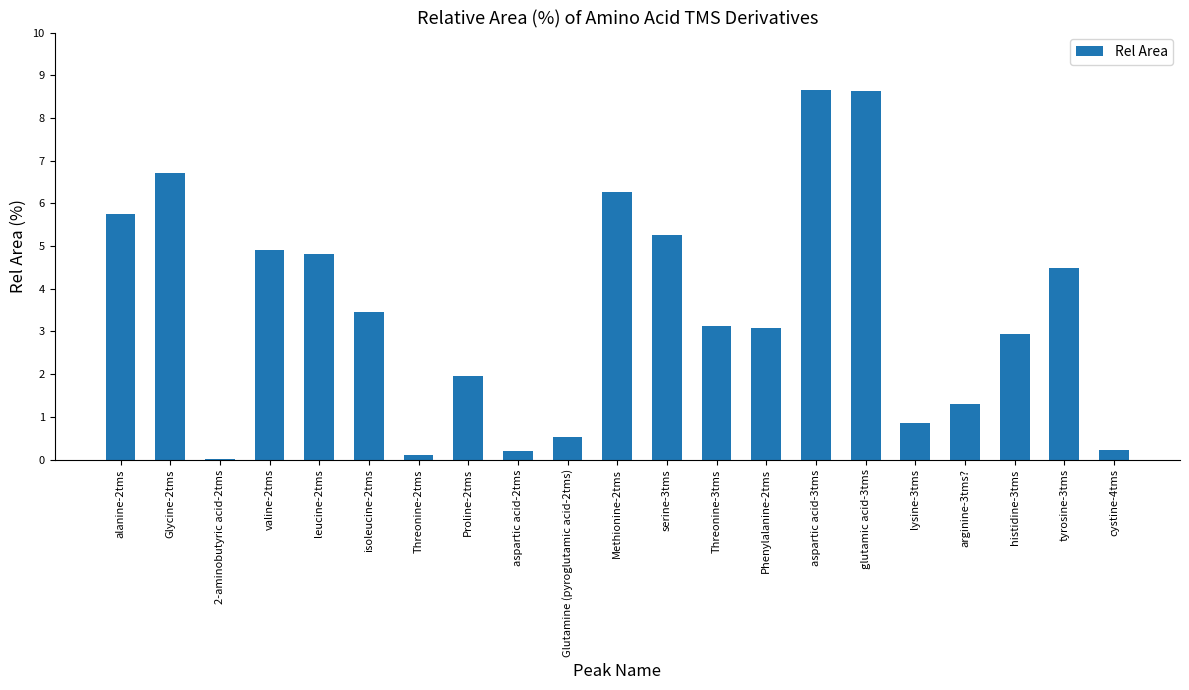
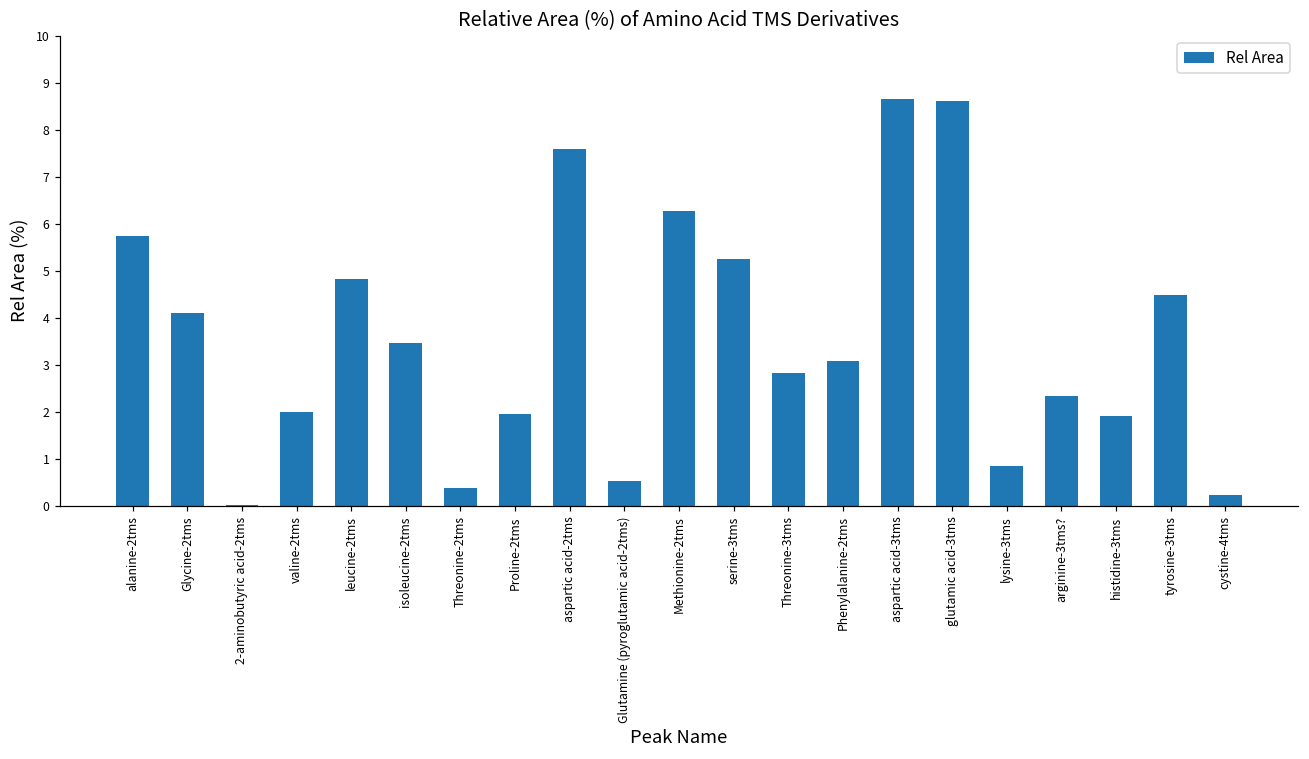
  {
    "alanine-2tms": 5.7,
-   "Glycine-2tms": 6.7,
-   "valine-2tms": 4.9,
+   "Glycine-2tms": 4.1,
+   "valine-2tms": 2.0,
    "leucine-2tms": 4.8,
    "isoleucine-2tms": 3.5,
-   "Threonine-2tms": 0.1,
+   "Threonine-2tms": 0.4,
    "Proline-2tms": 2.0,
-   "aspartic acid-2tms": 0.2,
+   "aspartic acid-2tms": 7.6,
    "Glutamine (pyroglutamic acid-2tms)": 0.5,
    "Methionine-2tms": 6.3,
    "serine-3tms": 5.3,
-   "Threonine-3tms": 3.1,
+   "Threonine-3tms": 2.8,
    "Phenylalanine-2tms": 3.1,
    "aspartic acid-3tms": 8.7,
    "glutamic acid-3tms": 8.6,
    "lysine-3tms": 0.9,
-   "arginine-3tms?": 1.3,
-   "histidine-3tms": 2.9,
+   "arginine-3tms?": 2.3,
+   "histidine-3tms": 1.9,
    "tyrosine-3tms": 4.5,
    "cystine-4tms": 0.2
  }
